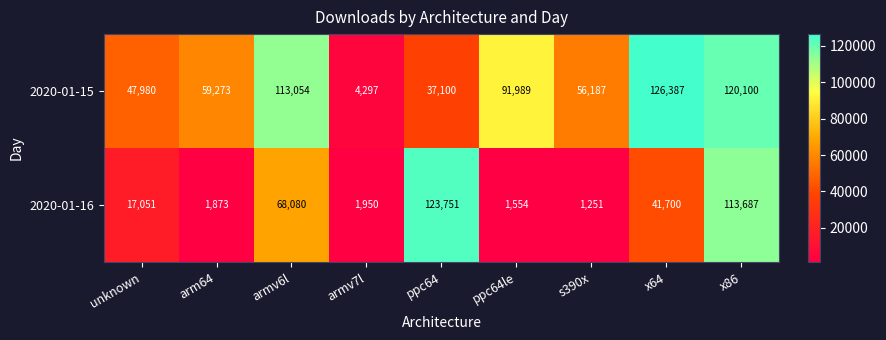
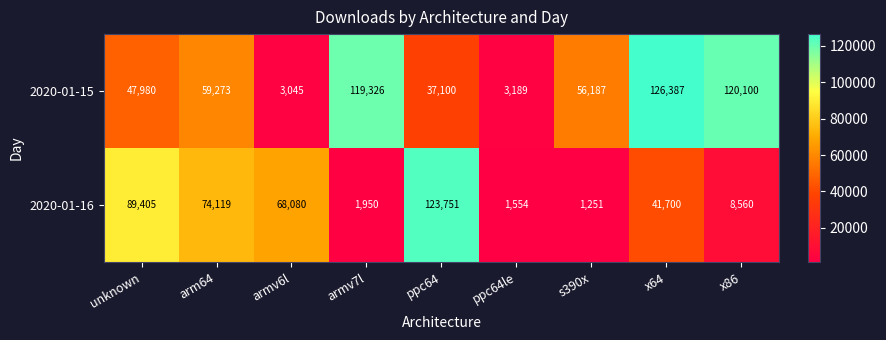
  {
    "2020-01-15": {
      "unknown": "47,980",
      "arm64": "59,273",
-     "armv6l": "113,054",
-     "armv7l": "4,297",
+     "armv6l": "3,045",
+     "armv7l": "119,326",
      "ppc64": "37,100",
-     "ppc64le": "91,989",
+     "ppc64le": "3,189",
      "s390x": "56,187",
      "x64": "126,387",
      "x86": "120,100"
    },
    "2020-01-16": {
-     "unknown": "17,051",
-     "arm64": "1,873",
+     "unknown": "89,405",
+     "arm64": "74,119",
      "armv6l": "68,080",
      "armv7l": "1,950",
      "ppc64": "123,751",
      "ppc64le": "1,554",
      "s390x": "1,251",
      "x64": "41,700",
-     "x86": "113,687"
+     "x86": "8,560"
    }
  }
